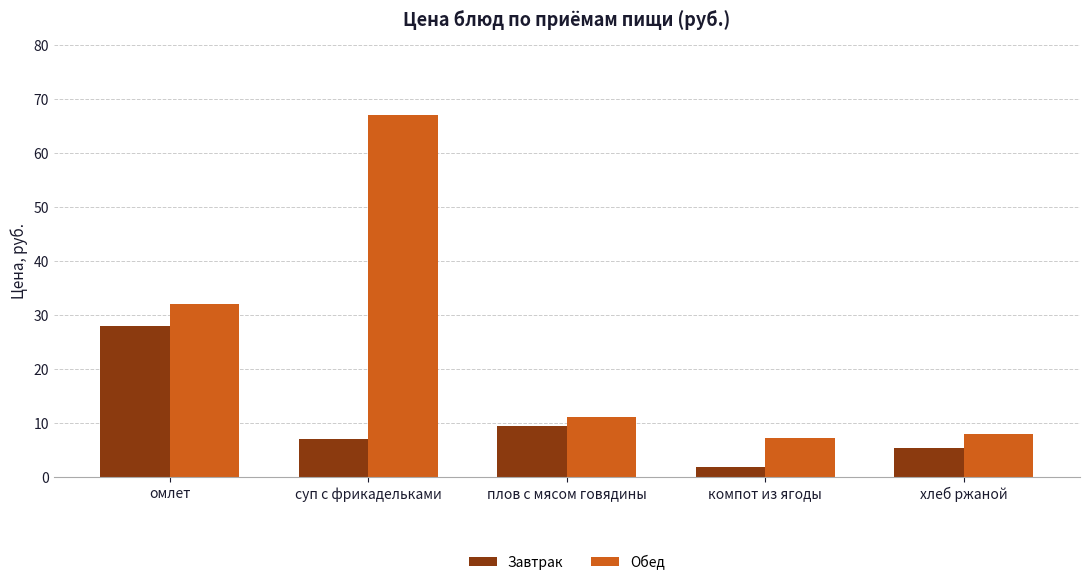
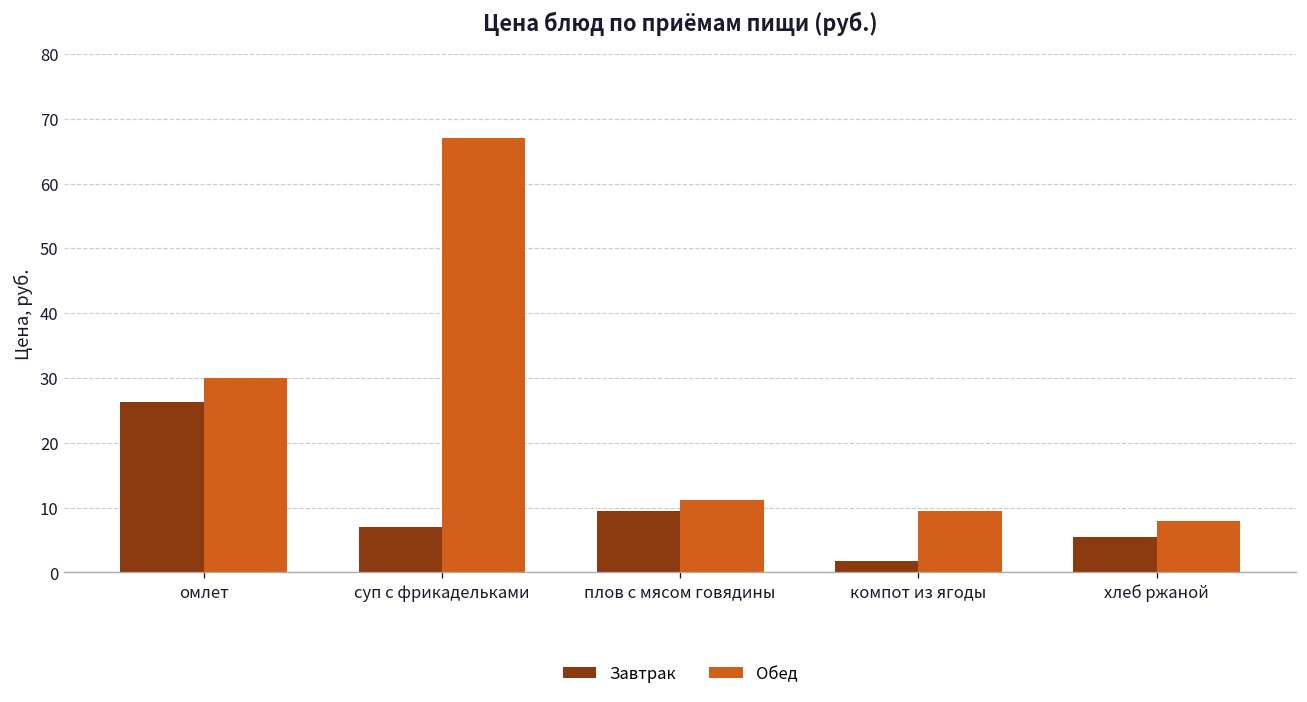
  {
    "Завтрак": {
-     "омлет": 28,
+     "омлет": 26,
      "суп с фрикадельками": 7,
      "плов с мясом говядины": 9,
      "компот из ягоды": 2,
      "хлеб ржаной": 5
    },
    "Обед": {
-     "омлет": 32,
+     "омлет": 30,
      "суп с фрикадельками": 67,
      "плов с мясом говядины": 11,
-     "компот из ягоды": 7,
+     "компот из ягоды": 10,
      "хлеб ржаной": 8
    }
  }
